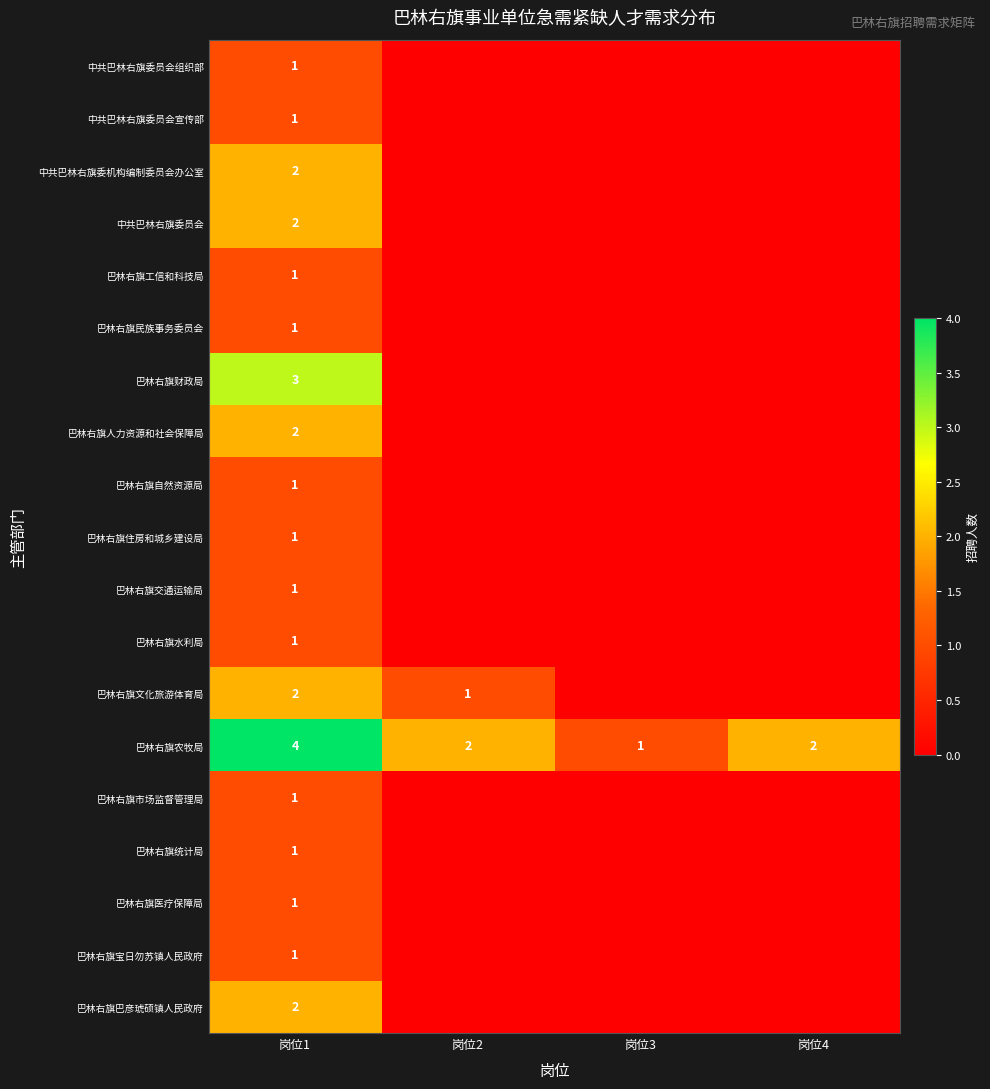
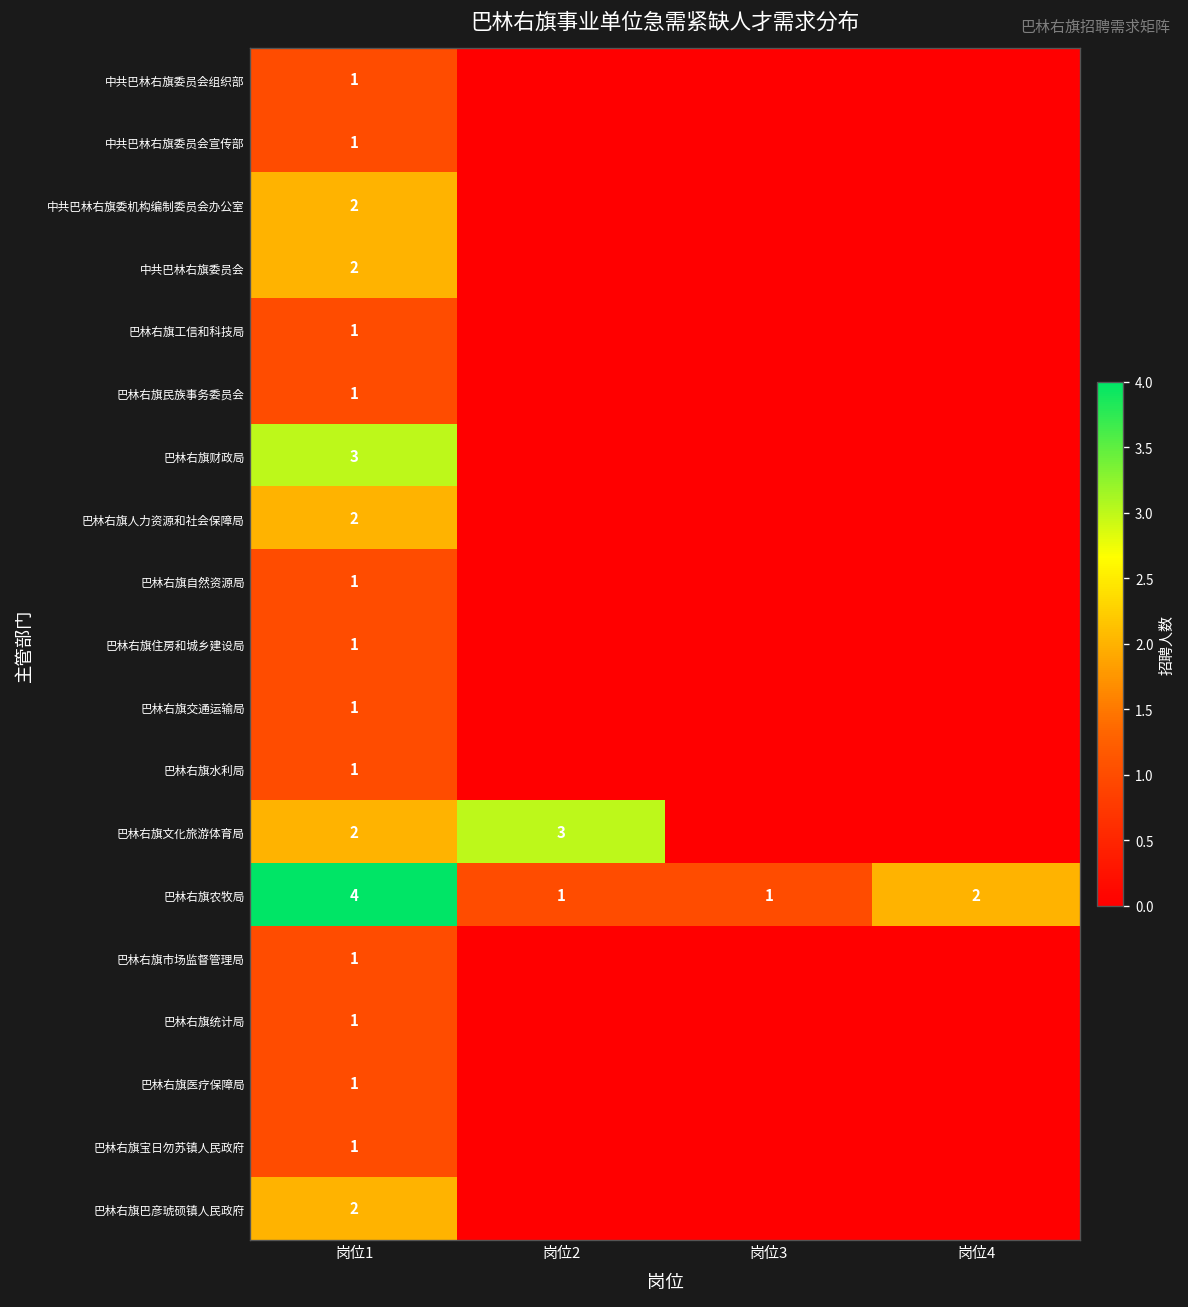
  {
    "中共巴林右旗委员会组织部": {
      "岗位1": 1
    },
    "中共巴林右旗委员会宣传部": {
      "岗位1": 1
    },
    "中共巴林右旗委机构编制委员会办公室": {
      "岗位1": 2
    },
    "中共巴林右旗委员会": {
      "岗位1": 2
    },
    "巴林右旗工信和科技局": {
      "岗位1": 1
    },
    "巴林右旗民族事务委员会": {
      "岗位1": 1
    },
    "巴林右旗财政局": {
      "岗位1": 3
    },
    "巴林右旗人力资源和社会保障局": {
      "岗位1": 2
    },
    "巴林右旗自然资源局": {
      "岗位1": 1
    },
    "巴林右旗住房和城乡建设局": {
      "岗位1": 1
    },
    "巴林右旗交通运输局": {
      "岗位1": 1
    },
    "巴林右旗水利局": {
      "岗位1": 1
    },
    "巴林右旗文化旅游体育局": {
      "岗位1": 2,
-     "岗位2": 1
+     "岗位2": 3
    },
    "巴林右旗农牧局": {
      "岗位1": 4,
-     "岗位2": 2,
+     "岗位2": 1,
      "岗位3": 1,
      "岗位4": 2
    },
    "巴林右旗市场监督管理局": {
      "岗位1": 1
    },
    "巴林右旗统计局": {
      "岗位1": 1
    },
    "巴林右旗医疗保障局": {
      "岗位1": 1
    },
    "巴林右旗宝日勿苏镇人民政府": {
      "岗位1": 1
    },
    "巴林右旗巴彦琥硕镇人民政府": {
      "岗位1": 2
    }
  }
